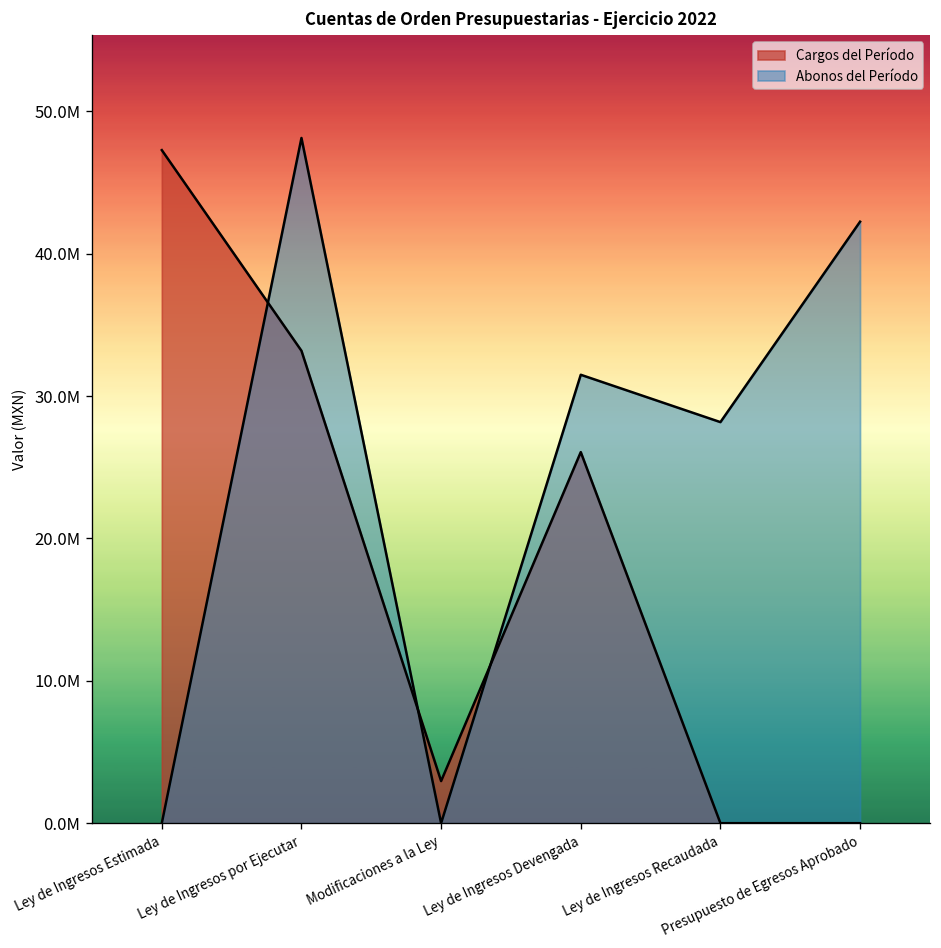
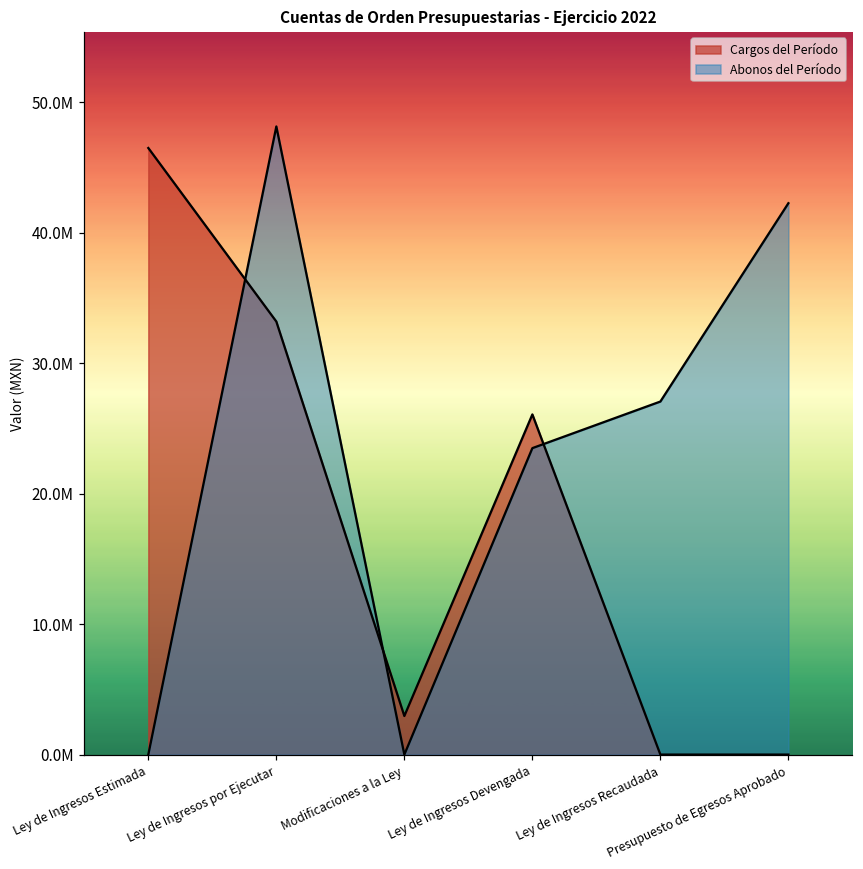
  {
    "Cargos del Período": {
-     "Ley de Ingresos Estimada": 47300000,
+     "Ley de Ingresos Estimada": 46500000,
      "Ley de Ingresos por Ejecutar": 33200000,
      "Modificaciones a la Ley": 3000000,
      "Ley de Ingresos Devengada": 26100000,
      "Ley de Ingresos Recaudada": 0,
      "Presupuesto de Egresos Aprobado": 0
    },
    "Abonos del Período": {
      "Ley de Ingresos Estimada": 0,
      "Ley de Ingresos por Ejecutar": 48100000,
      "Modificaciones a la Ley": 0,
-     "Ley de Ingresos Devengada": 31500000,
-     "Ley de Ingresos Recaudada": 28200000,
+     "Ley de Ingresos Devengada": 23500000,
+     "Ley de Ingresos Recaudada": 27100000,
      "Presupuesto de Egresos Aprobado": 42300000
    }
  }
